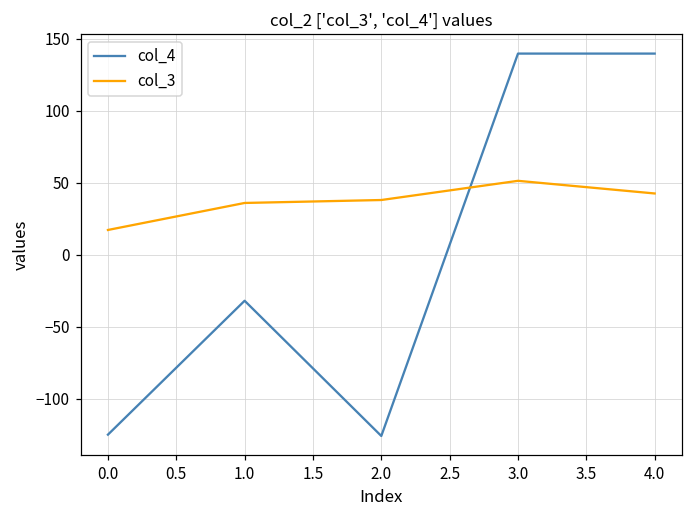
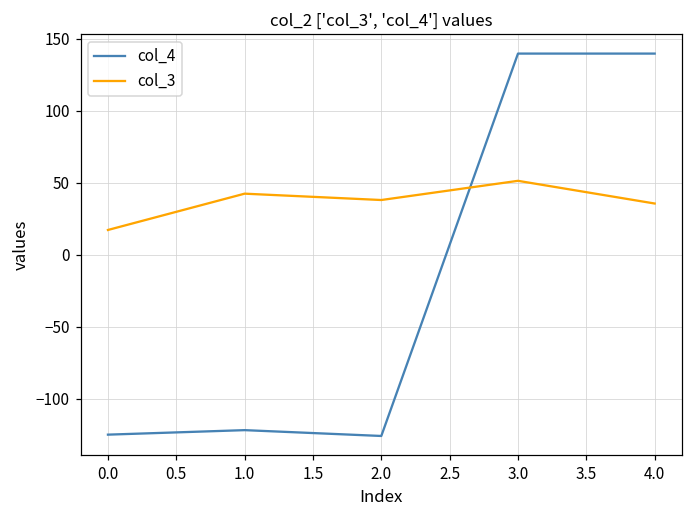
  {
    "col_4": {
      "0.0": -125,
-     "1.0": -32,
+     "1.0": -122,
      "2.0": -126,
      "3.0": 140,
      "4.0": 140
    },
    "col_3": {
      "0.0": 17,
-     "1.0": 36,
+     "1.0": 42,
      "2.0": 38,
      "3.0": 51,
-     "4.0": 43
+     "4.0": 36
    }
  }
